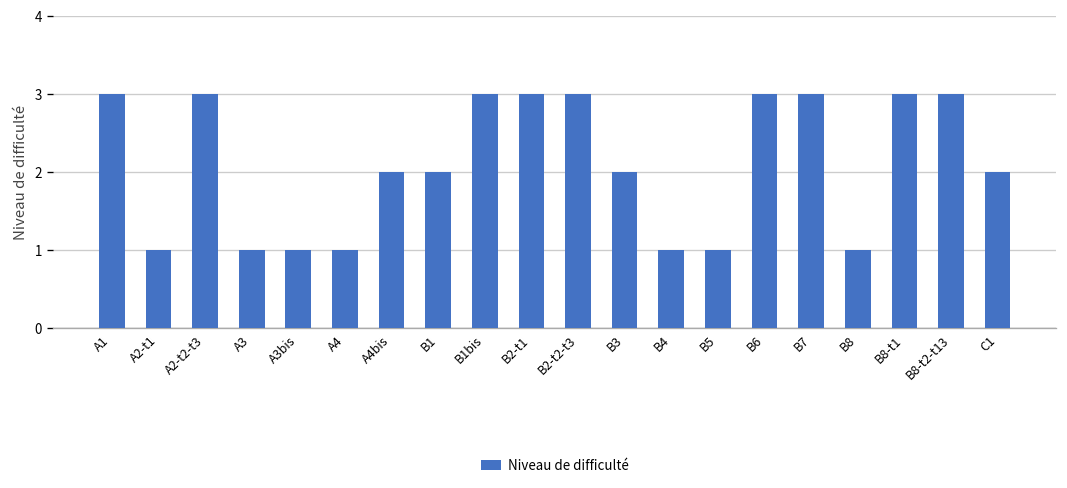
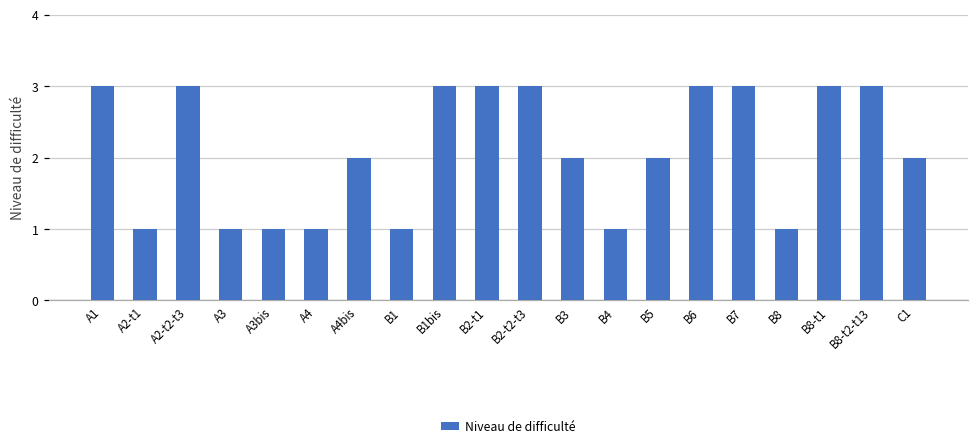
  {
    "A1": 3,
    "A2-t1": 1,
    "A2-t2-t3": 3,
    "A3": 1,
    "A3bis": 1,
    "A4": 1,
    "A4bis": 2,
-   "B1": 2,
+   "B1": 1,
    "B1bis": 3,
    "B2-t1": 3,
    "B2-t2-t3": 3,
    "B3": 2,
    "B4": 1,
-   "B5": 1,
+   "B5": 2,
    "B6": 3,
    "B7": 3,
    "B8": 1,
    "B8-t1": 3,
    "B8-t2-t13": 3,
    "C1": 2
  }
